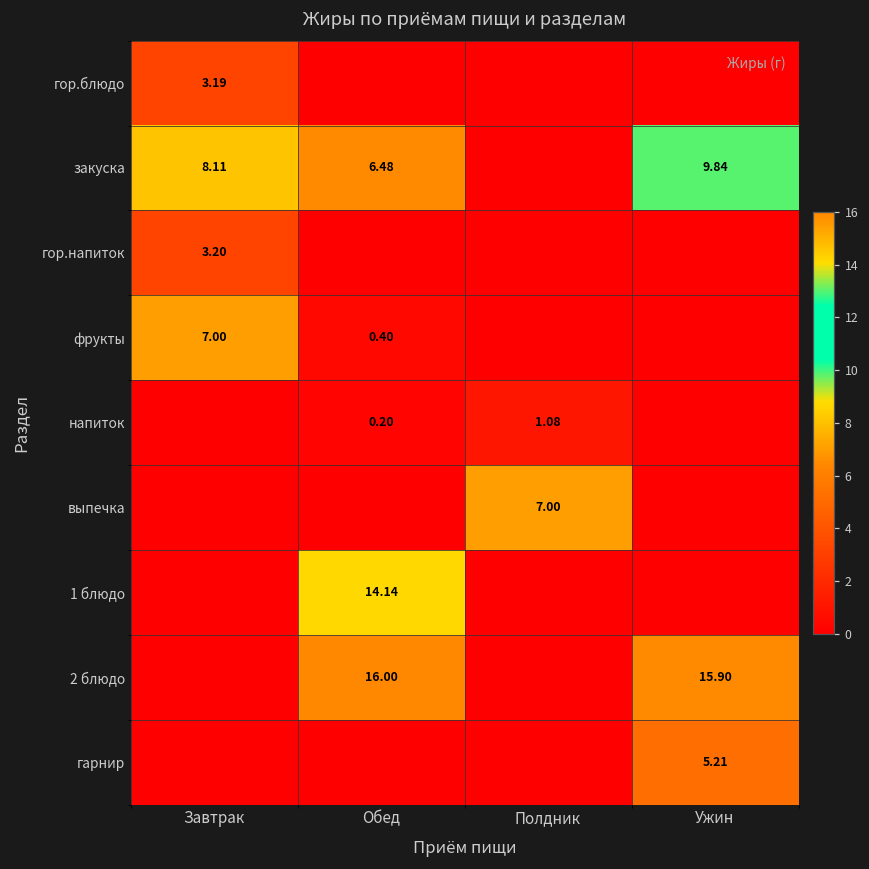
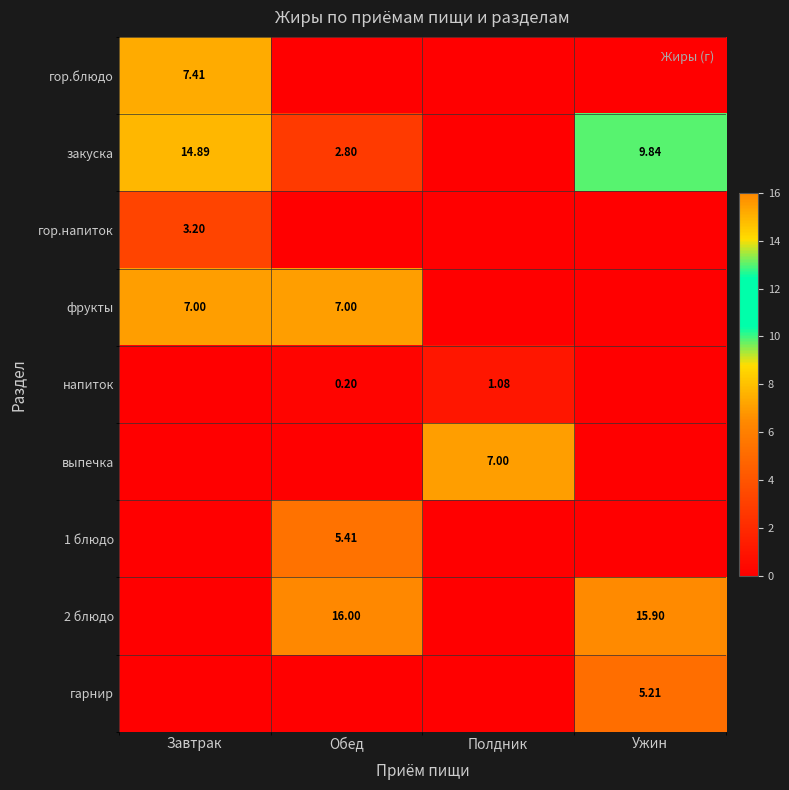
  {
    "гор.блюдо": {
-     "Завтрак": 3.19
+     "Завтрак": 7.41
    },
    "закуска": {
-     "Завтрак": 8.11,
-     "Обед": 6.48,
+     "Завтрак": 14.89,
+     "Обед": 2.80,
      "Ужин": 9.84
    },
    "гор.напиток": {
      "Завтрак": 3.20
    },
    "фрукты": {
      "Завтрак": 7.00,
-     "Обед": 0.40
+     "Обед": 7.00
    },
    "напиток": {
      "Обед": 0.20,
      "Полдник": 1.08
    },
    "выпечка": {
      "Полдник": 7.00
    },
    "1 блюдо": {
-     "Обед": 14.14
+     "Обед": 5.41
    },
    "2 блюдо": {
      "Обед": 16.00,
      "Ужин": 15.90
    },
    "гарнир": {
      "Ужин": 5.21
    }
  }
